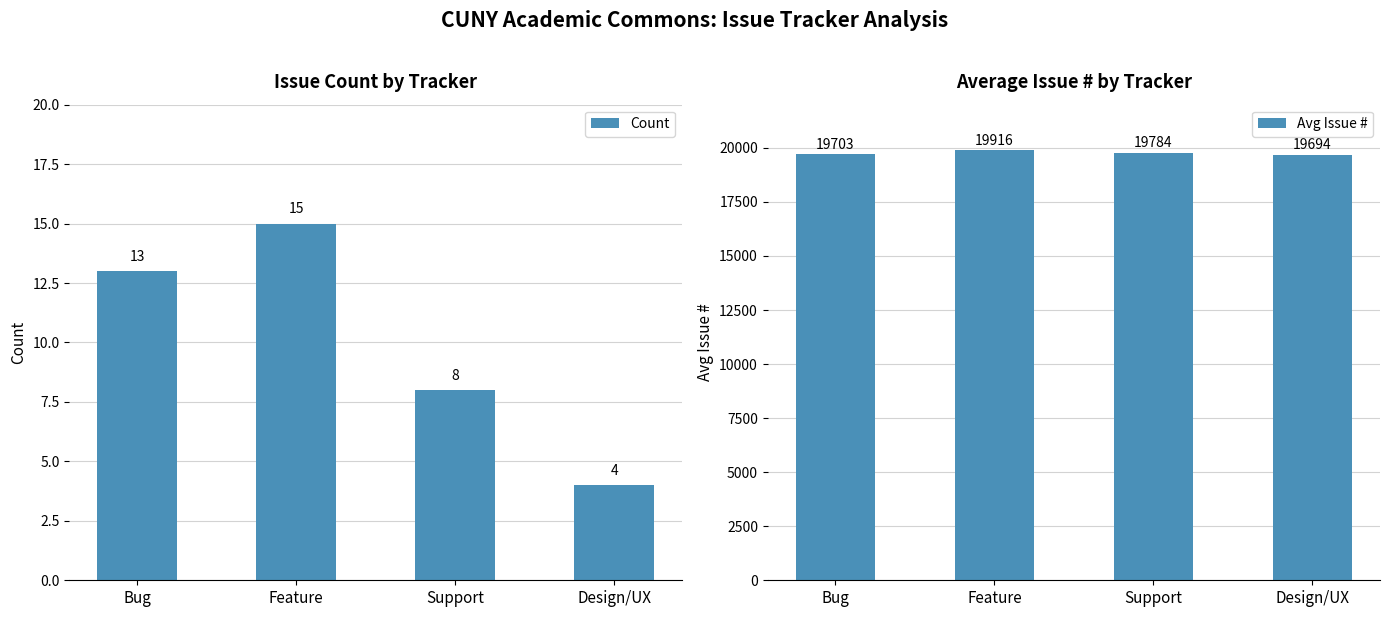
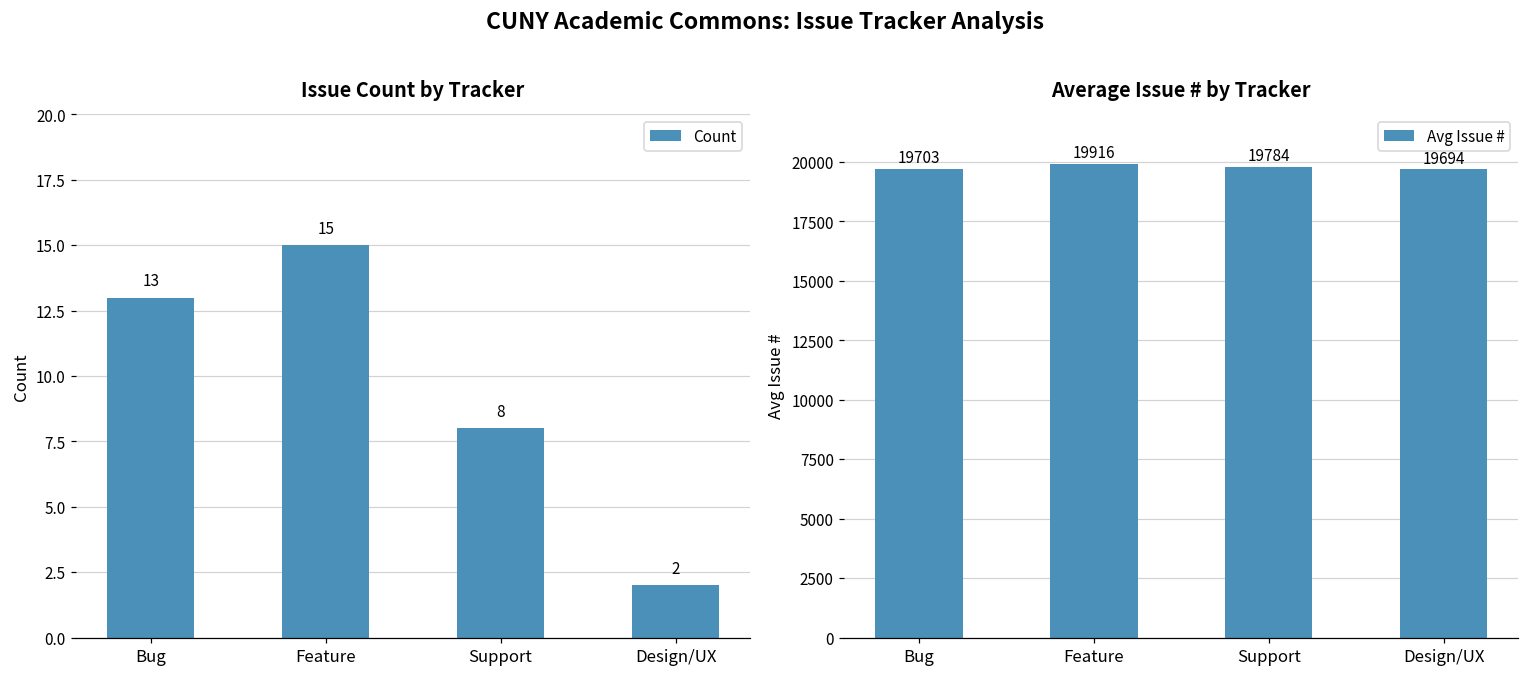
  {
    "Issue Count by Tracker": {
      "Bug": 13,
      "Feature": 15,
      "Support": 8,
-     "Design/UX": 4
+     "Design/UX": 2
    },
    "Average Issue # by Tracker": {
      "Bug": 19703,
      "Feature": 19916,
      "Support": 19784,
      "Design/UX": 19694
    }
  }
